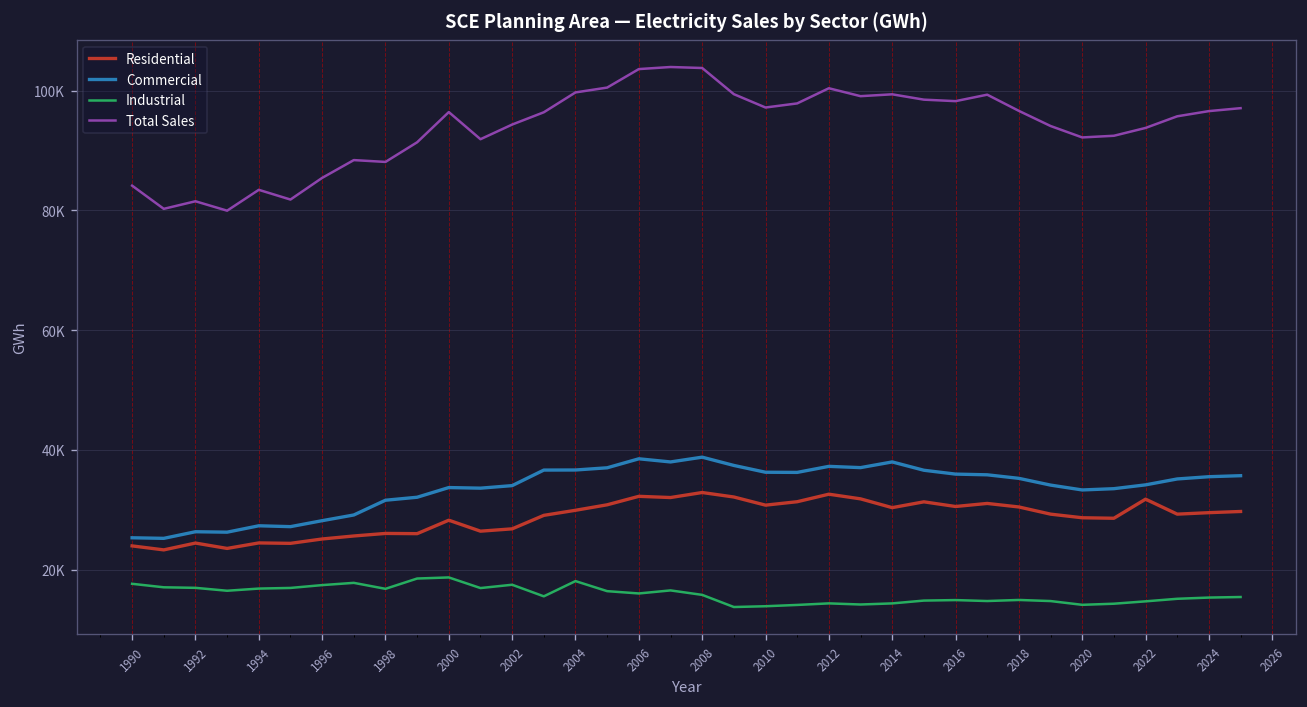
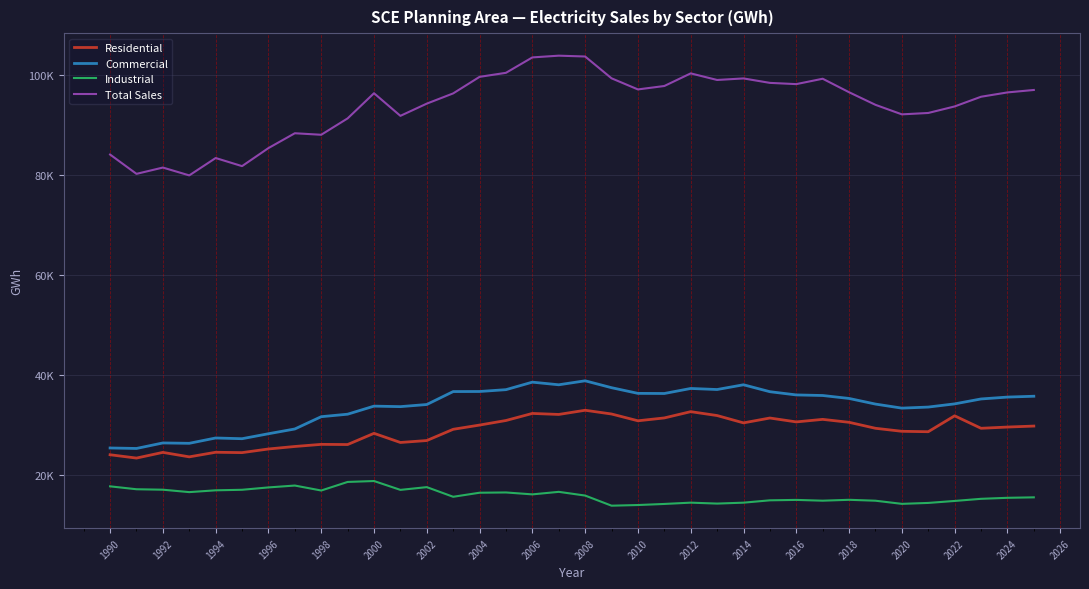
  {
    "Residential": {
      "1990": 24000,
      "1992": 24000,
      "1994": 24000,
      "1996": 25000,
      "1998": 26000,
      "2000": 28000,
      "2002": 27000,
      "2004": 30000,
      "2006": 32000,
      "2008": 33000,
      "2010": 31000,
      "2012": 33000,
      "2014": 30000,
      "2016": 31000,
      "2018": 30000,
      "2020": 29000,
      "2022": 32000,
      "2024": 30000
    },
    "Commercial": {
      "1990": 25000,
      "1992": 26000,
      "1994": 27000,
      "1996": 28000,
      "1998": 32000,
      "2000": 34000,
      "2002": 34000,
      "2004": 37000,
      "2006": 39000,
      "2008": 39000,
      "2010": 36000,
      "2012": 37000,
      "2014": 38000,
      "2016": 36000,
      "2018": 35000,
      "2020": 33000,
      "2022": 34000,
      "2024": 36000
    },
    "Industrial": {
      "1990": 18000,
      "1992": 17000,
      "1994": 17000,
      "1996": 17000,
      "1998": 17000,
      "2000": 19000,
      "2002": 17000,
-     "2004": 18000,
+     "2004": 16000,
      "2006": 16000,
      "2008": 16000,
      "2010": 14000,
      "2012": 14000,
      "2014": 14000,
      "2016": 15000,
      "2018": 15000,
      "2020": 14000,
      "2022": 15000,
      "2024": 15000
    },
    "Total Sales": {
      "1990": 84000,
      "1992": 82000,
      "1994": 83000,
      "1996": 85000,
      "1998": 88000,
      "2000": 96000,
      "2002": 94000,
      "2004": 100000,
      "2006": 104000,
      "2008": 104000,
      "2010": 97000,
      "2012": 100000,
      "2014": 99000,
      "2016": 98000,
      "2018": 97000,
      "2020": 92000,
      "2022": 94000,
      "2024": 97000
    }
  }
